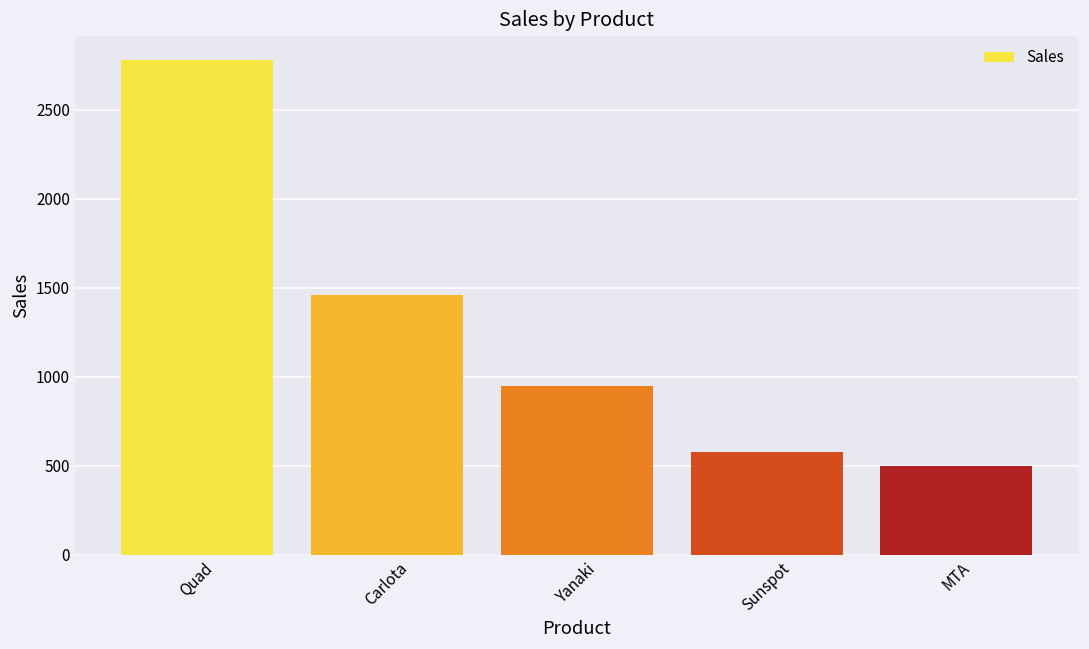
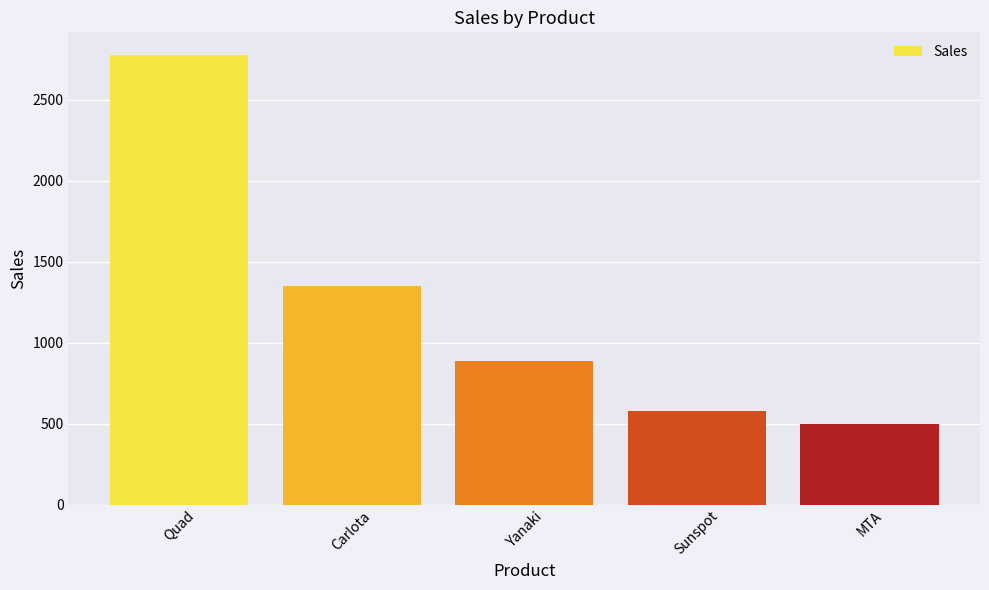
  {
    "Quad": 2780,
-   "Carlota": 1460,
-   "Yanaki": 950,
+   "Carlota": 1350,
+   "Yanaki": 880,
    "Sunspot": 580,
    "MTA": 500
  }
